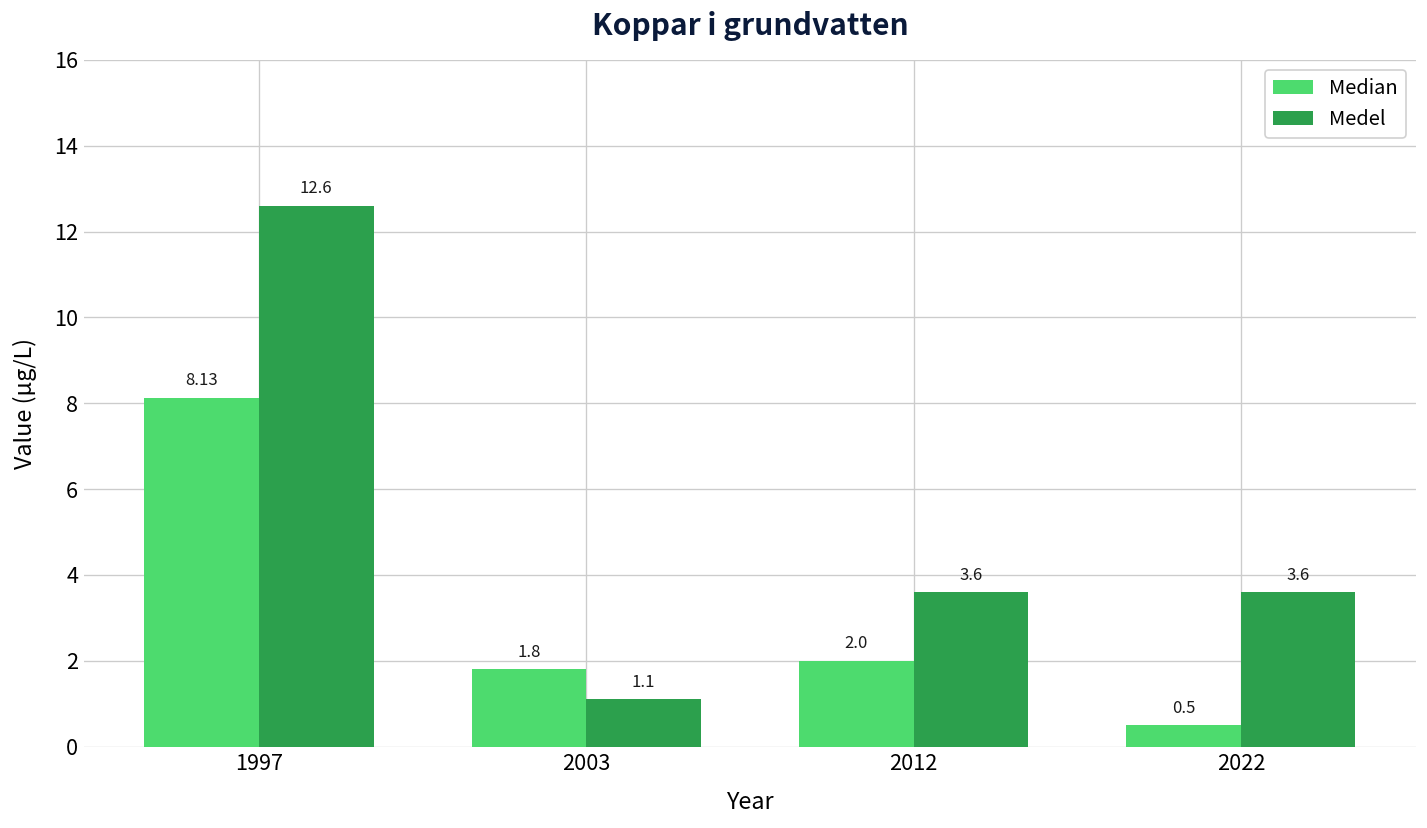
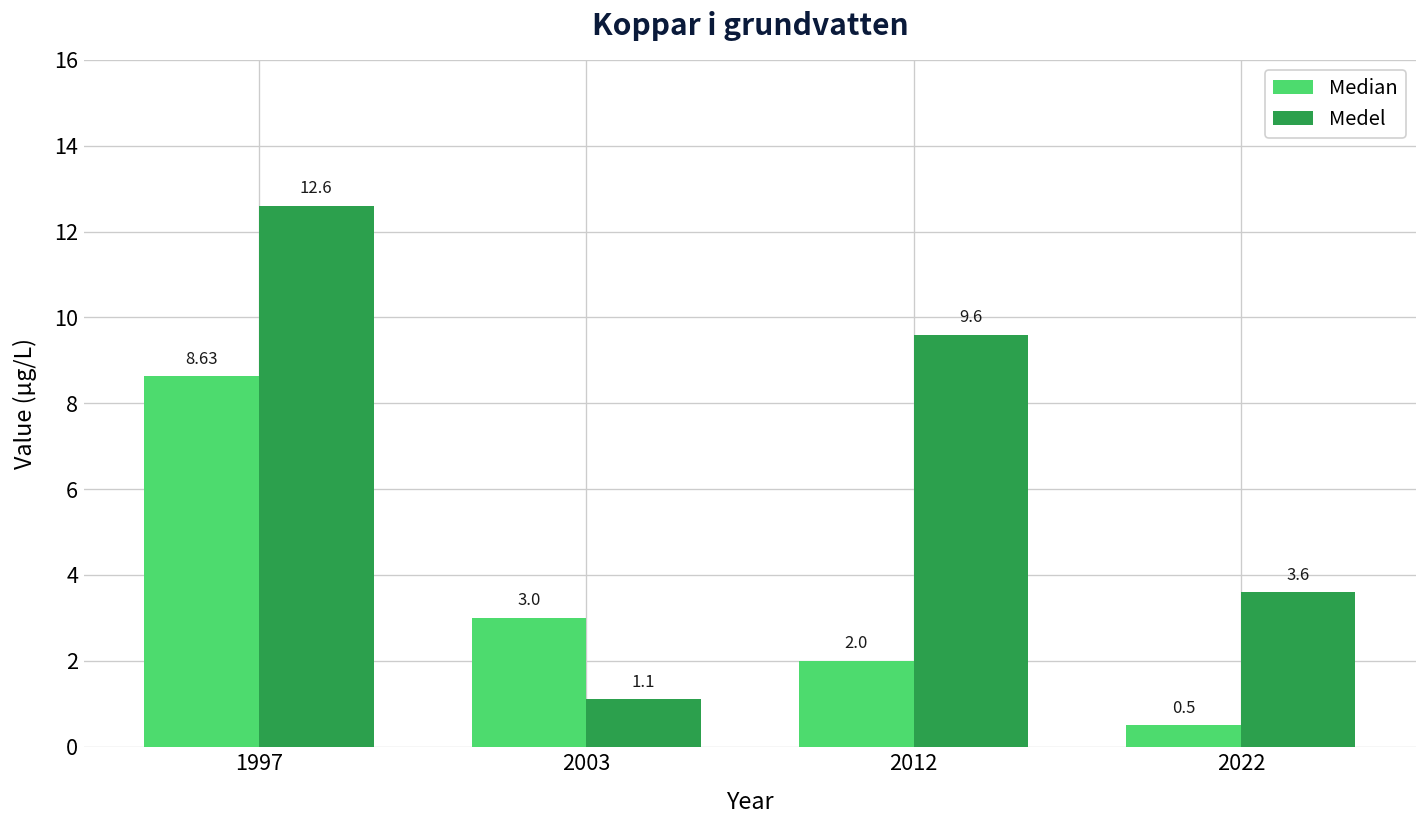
  {
    "Median": {
-     "1997": 8.13,
-     "2003": 1.8,
+     "1997": 8.63,
+     "2003": 3.0,
      "2012": 2.0,
      "2022": 0.5
    },
    "Medel": {
      "1997": 12.6,
      "2003": 1.1,
-     "2012": 3.6,
+     "2012": 9.6,
      "2022": 3.6
    }
  }
